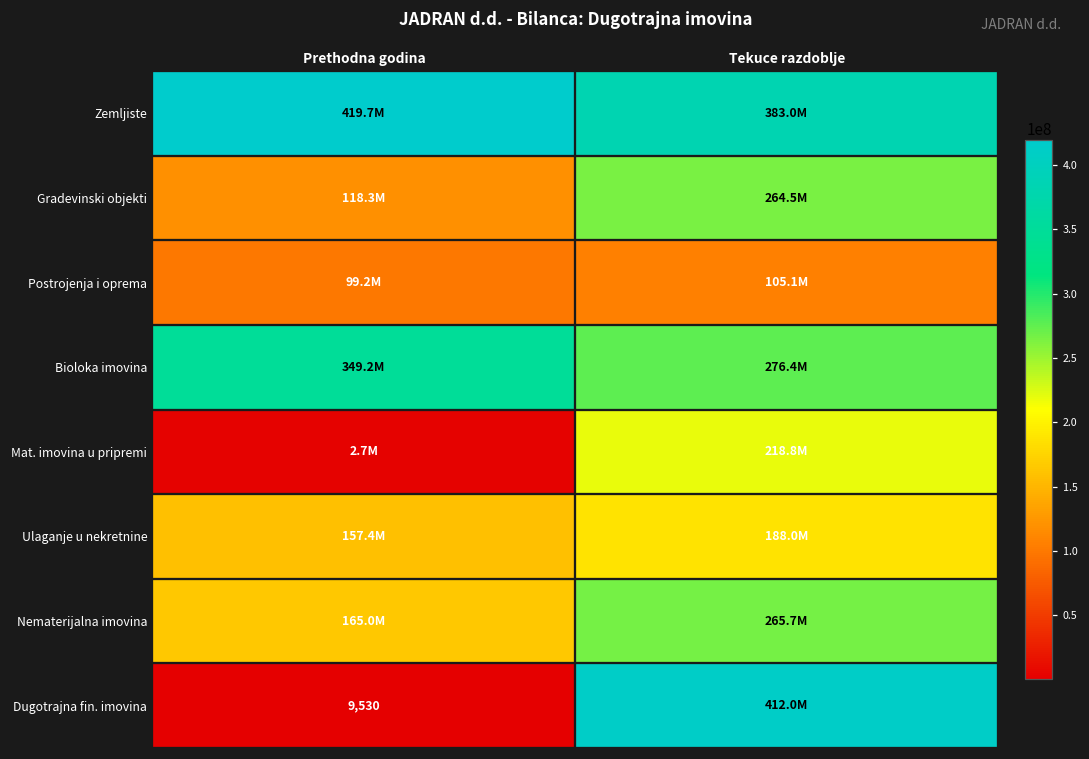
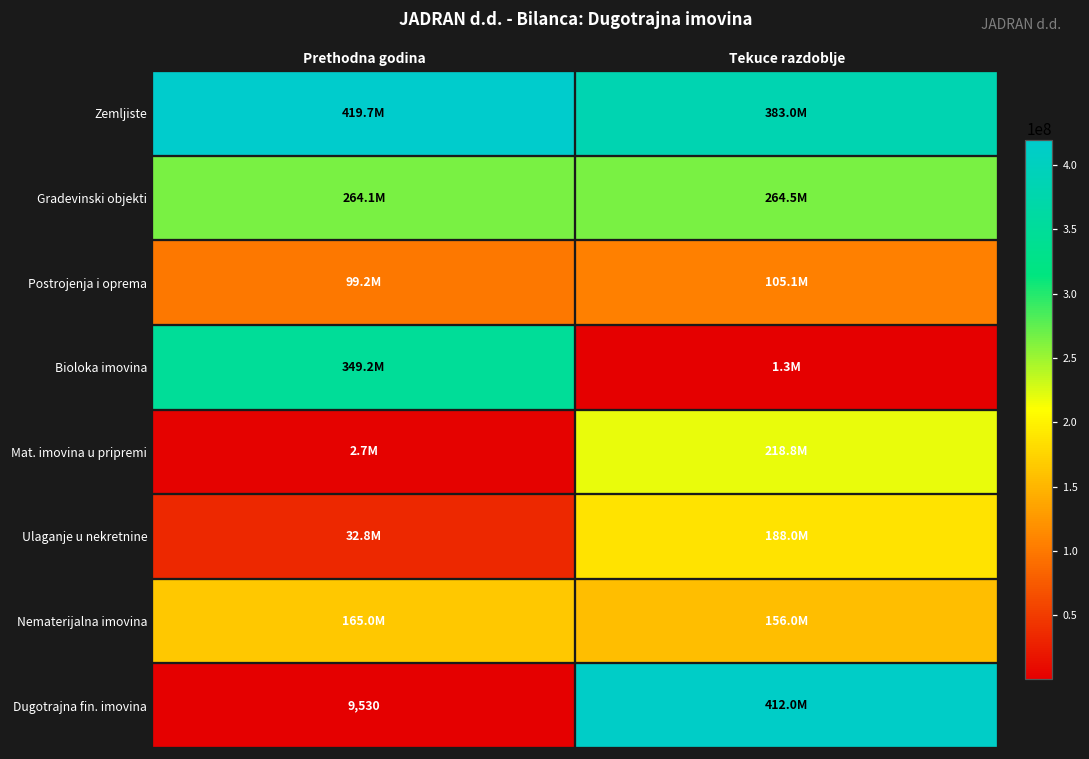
  {
    "Zemljiste": {
      "Prethodna godina": "419.7M",
      "Tekuce razdoblje": "383.0M"
    },
    "Gradevinski objekti": {
-     "Prethodna godina": "118.3M",
+     "Prethodna godina": "264.1M",
      "Tekuce razdoblje": "264.5M"
    },
    "Postrojenja i oprema": {
      "Prethodna godina": "99.2M",
      "Tekuce razdoblje": "105.1M"
    },
    "Bioloka imovina": {
      "Prethodna godina": "349.2M",
-     "Tekuce razdoblje": "276.4M"
+     "Tekuce razdoblje": "1.3M"
    },
    "Mat. imovina u pripremi": {
      "Prethodna godina": "2.7M",
      "Tekuce razdoblje": "218.8M"
    },
    "Ulaganje u nekretnine": {
-     "Prethodna godina": "157.4M",
+     "Prethodna godina": "32.8M",
      "Tekuce razdoblje": "188.0M"
    },
    "Nematerijalna imovina": {
      "Prethodna godina": "165.0M",
-     "Tekuce razdoblje": "265.7M"
+     "Tekuce razdoblje": "156.0M"
    },
    "Dugotrajna fin. imovina": {
      "Prethodna godina": "9,530",
      "Tekuce razdoblje": "412.0M"
    }
  }
